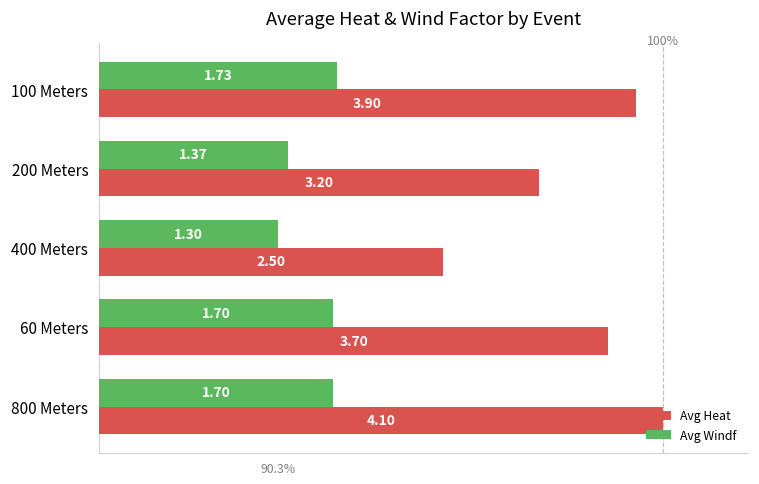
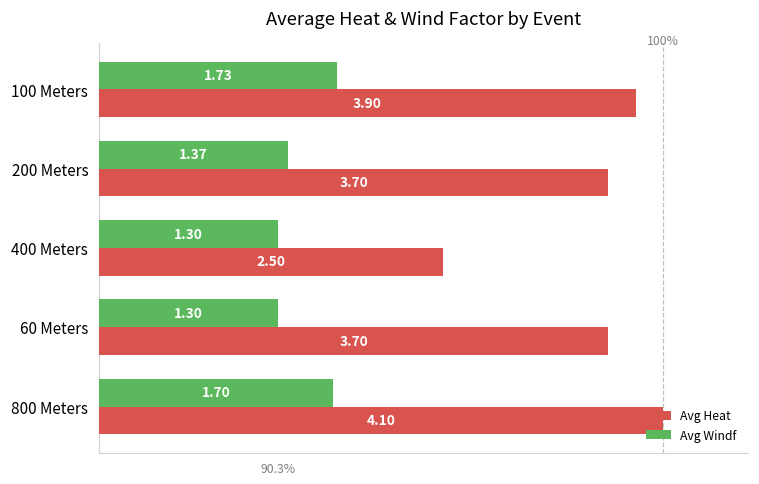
  {
    "Avg Heat": {
      "100 Meters": 3.90,
-     "200 Meters": 3.20,
+     "200 Meters": 3.70,
      "400 Meters": 2.50,
      "60 Meters": 3.70,
      "800 Meters": 4.10
    },
    "Avg Windf": {
      "100 Meters": 1.73,
      "200 Meters": 1.37,
      "400 Meters": 1.30,
-     "60 Meters": 1.70,
+     "60 Meters": 1.30,
      "800 Meters": 1.70
    }
  }
